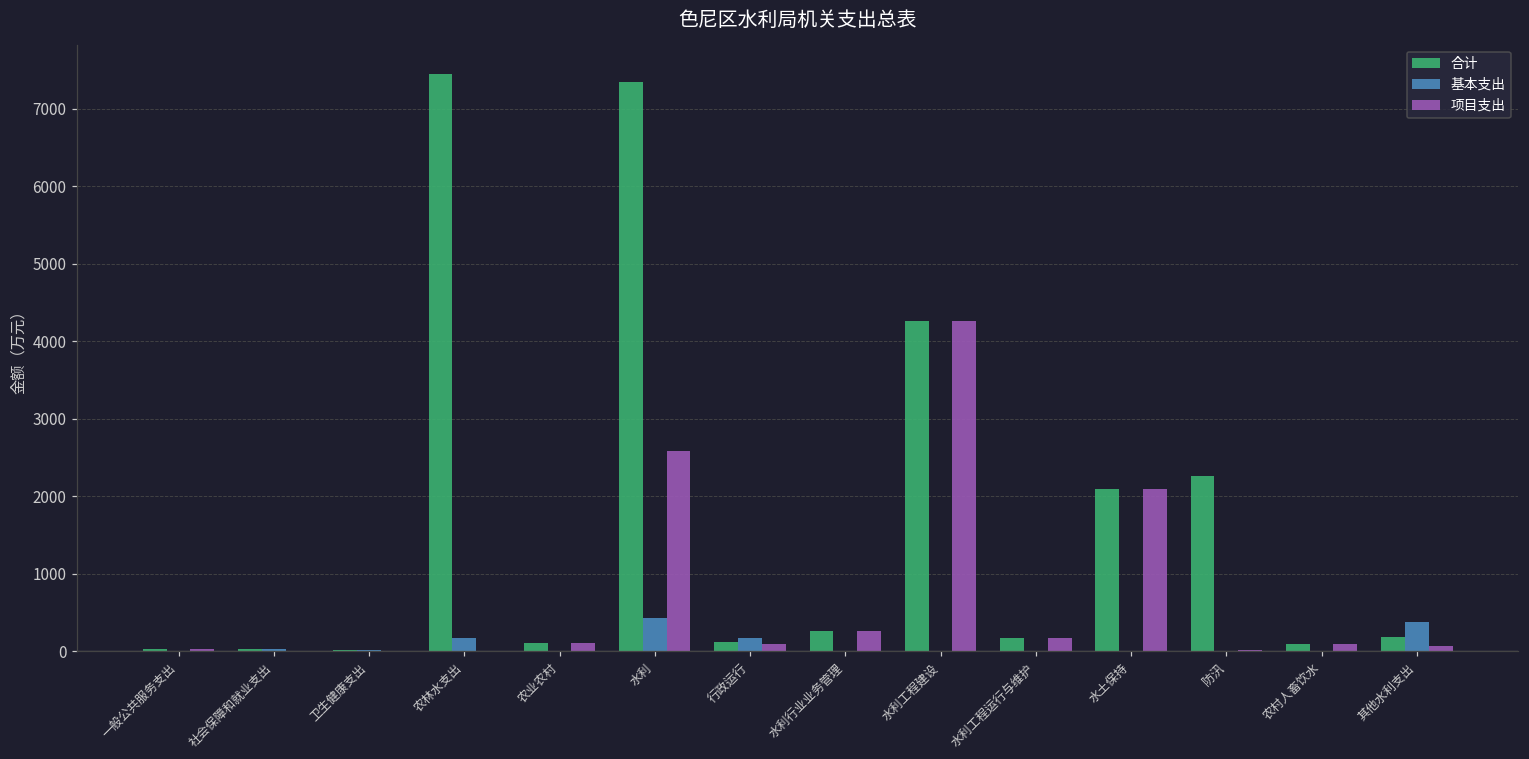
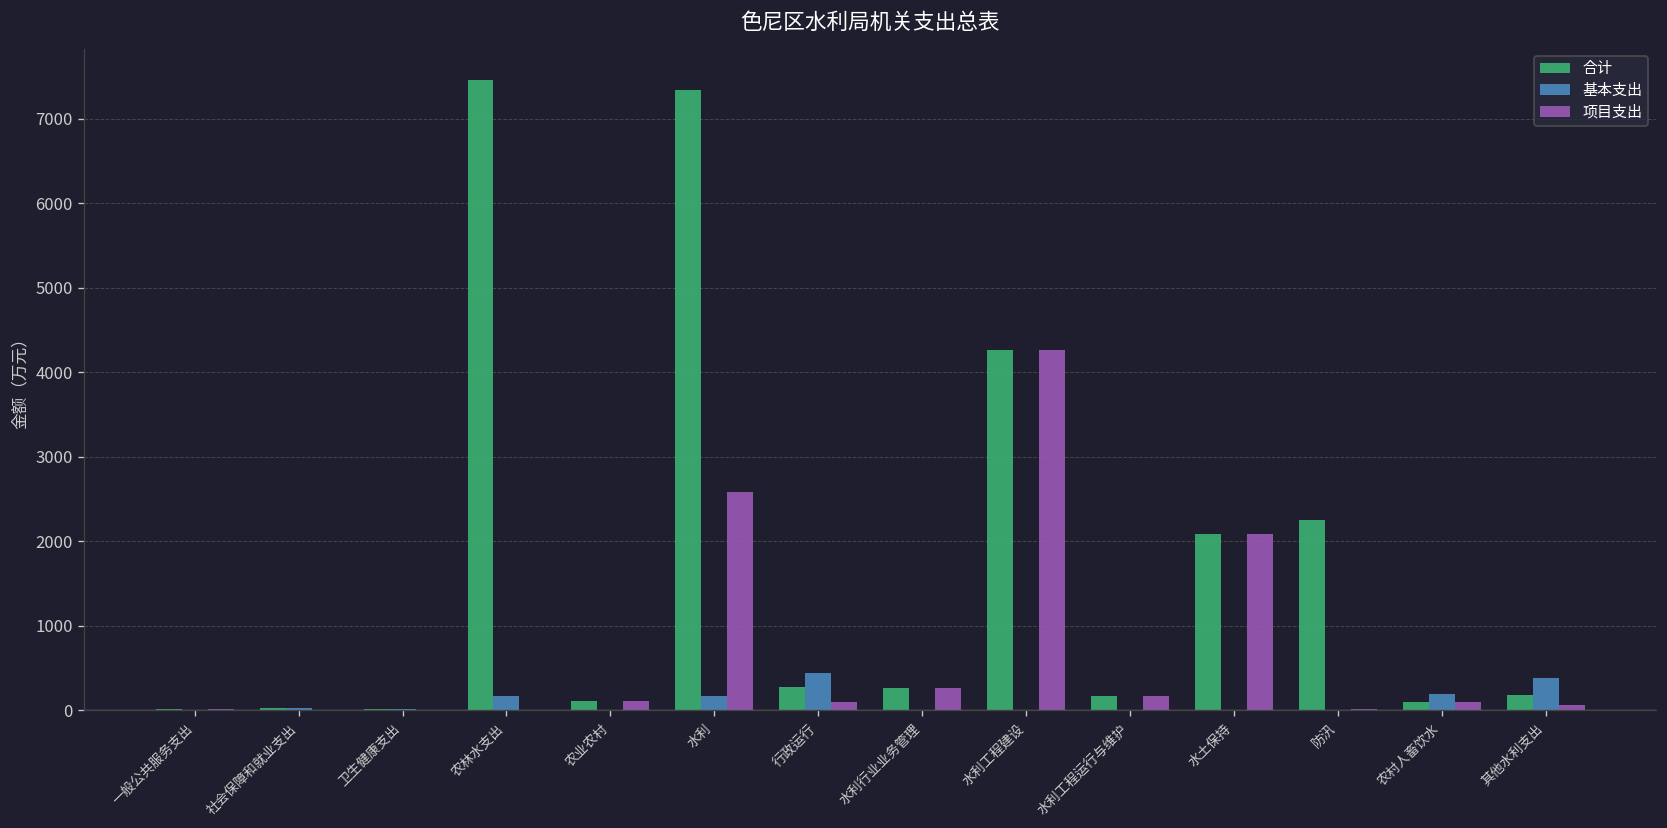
  {
    "合计": {
      "农林水支出": 7500,
      "农业农村": 100,
      "水利": 7300,
-     "行政运行": 100,
+     "行政运行": 300,
      "水利行业业务管理": 300,
      "水利工程建设": 4300,
      "水利工程运行与维护": 200,
      "水土保持": 2100,
      "防汛": 2300,
      "农村人畜饮水": 100,
      "其他水利支出": 200
    },
    "基本支出": {
      "一般公共服务支出": 0,
      "农林水支出": 200,
      "农业农村": 0,
-     "水利": 400,
-     "行政运行": 200,
+     "水利": 200,
+     "行政运行": 400,
      "水利行业业务管理": 0,
      "水利工程建设": 0,
      "水利工程运行与维护": 0,
      "水土保持": 0,
      "防汛": 0,
-     "农村人畜饮水": 0,
+     "农村人畜饮水": 200,
      "其他水利支出": 400
    },
    "项目支出": {
      "社会保障和就业支出": 0,
      "卫生健康支出": 0,
      "农林水支出": 0,
      "农业农村": 100,
      "水利": 2600,
      "行政运行": 100,
      "水利行业业务管理": 300,
      "水利工程建设": 4300,
      "水利工程运行与维护": 200,
      "水土保持": 2100,
      "农村人畜饮水": 100,
      "其他水利支出": 100
    }
  }
